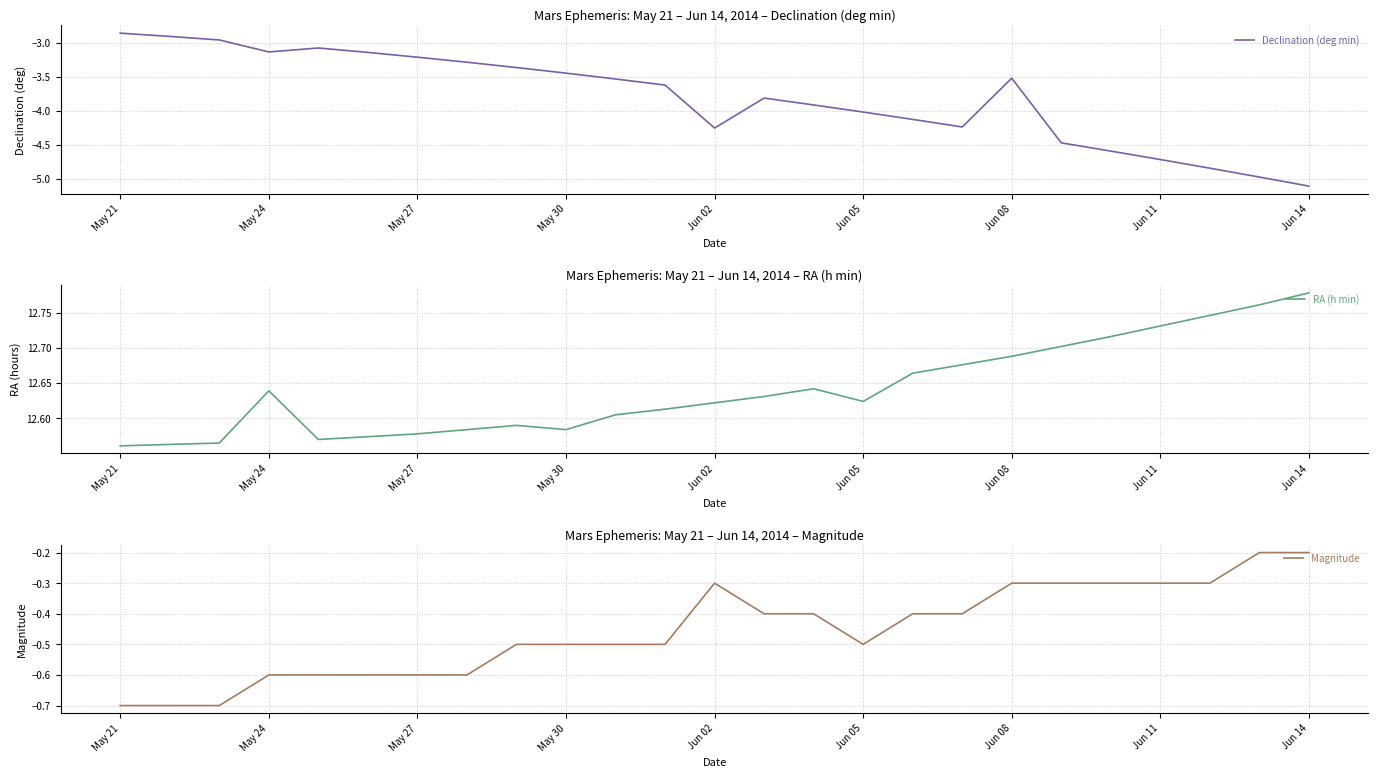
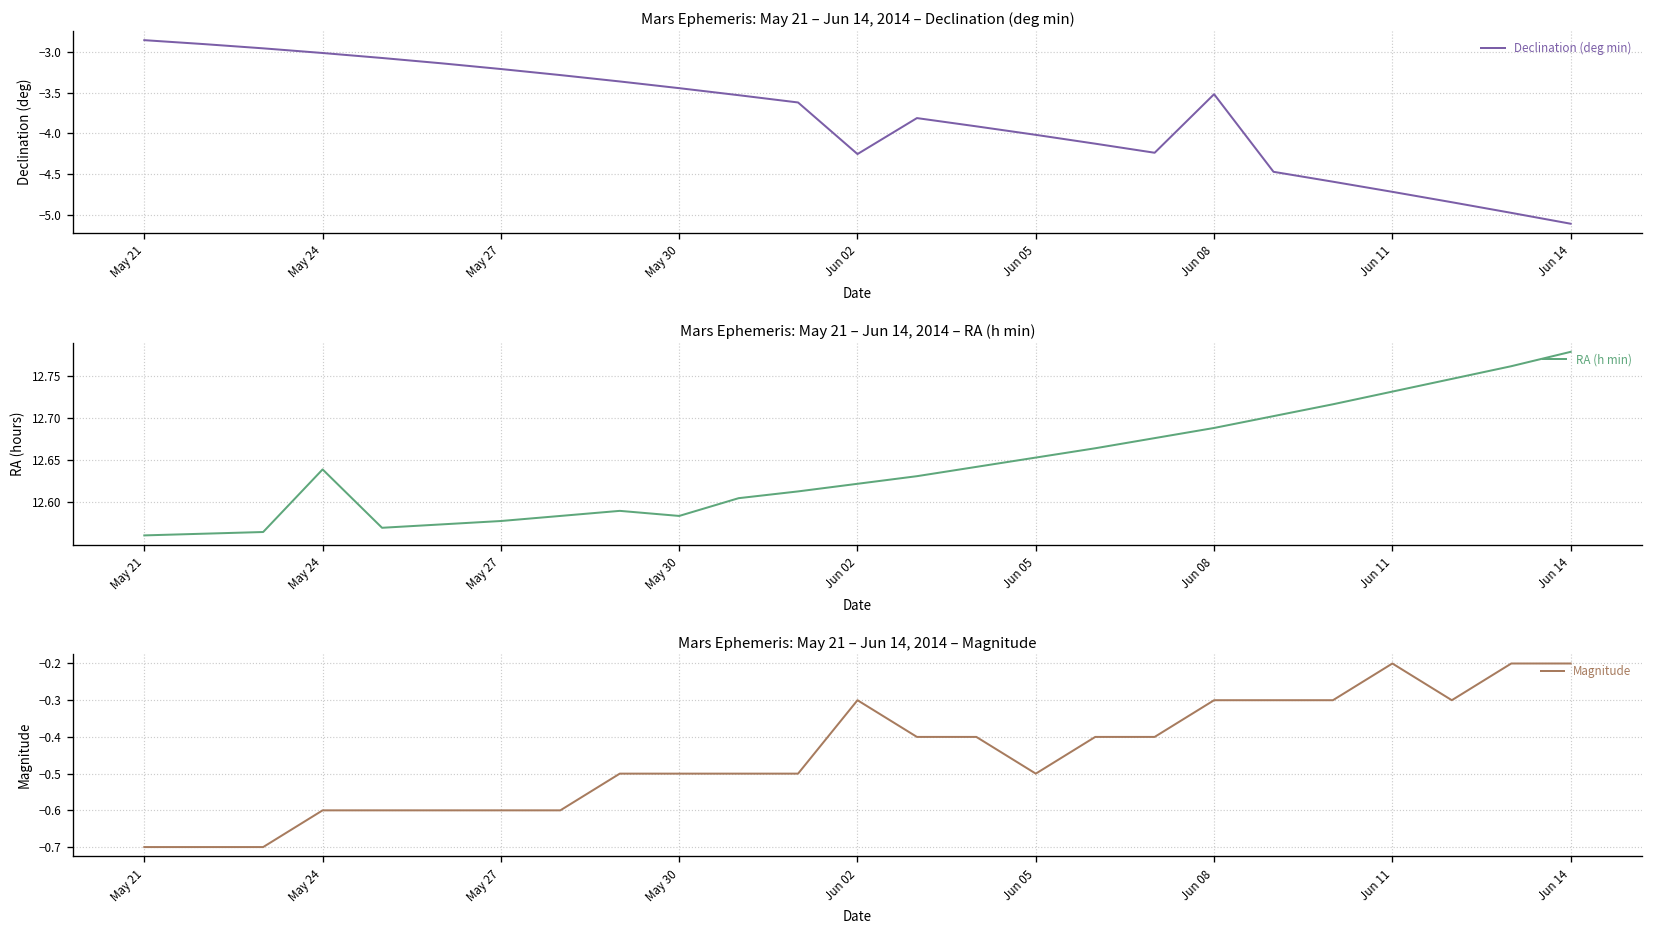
  {
    "Mars Ephemeris: May 21 – Jun 14, 2014 – Declination (deg min)": {
      "May 21": -2.9,
-     "May 24": -3.1,
+     "May 24": -3.0,
      "May 27": -3.2,
      "May 30": -3.4,
      "Jun 02": -4.3,
      "Jun 05": -4.0,
      "Jun 08": -3.5,
      "Jun 11": -4.7,
      "Jun 14": -5.1
    },
    "Mars Ephemeris: May 21 – Jun 14, 2014 – RA (h min)": {
      "May 21": 12.56,
      "May 24": 12.64,
      "May 27": 12.58,
      "May 30": 12.58,
      "Jun 02": 12.62,
-     "Jun 05": 12.62,
+     "Jun 05": 12.65,
      "Jun 08": 12.69,
      "Jun 11": 12.73,
      "Jun 14": 12.78
    },
    "Mars Ephemeris: May 21 – Jun 14, 2014 – Magnitude": {
      "May 21": -0.7,
      "May 24": -0.6,
      "May 27": -0.6,
      "May 30": -0.5,
      "Jun 02": -0.3,
      "Jun 05": -0.5,
      "Jun 08": -0.3,
-     "Jun 11": -0.3,
+     "Jun 11": -0.2,
      "Jun 14": -0.2
    }
  }
